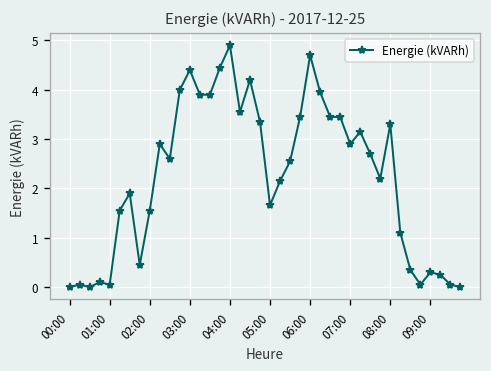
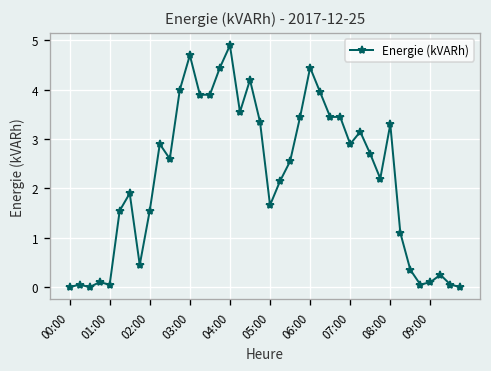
  {
    "00:00": 0.0,
    "01:00": 0.1,
    "02:00": 1.6,
-   "03:00": 4.4,
+   "03:00": 4.7,
    "04:00": 4.9,
    "05:00": 1.7,
-   "06:00": 4.7,
+   "06:00": 4.5,
    "07:00": 2.9,
    "08:00": 3.3,
-   "09:00": 0.3
+   "09:00": 0.1
  }
